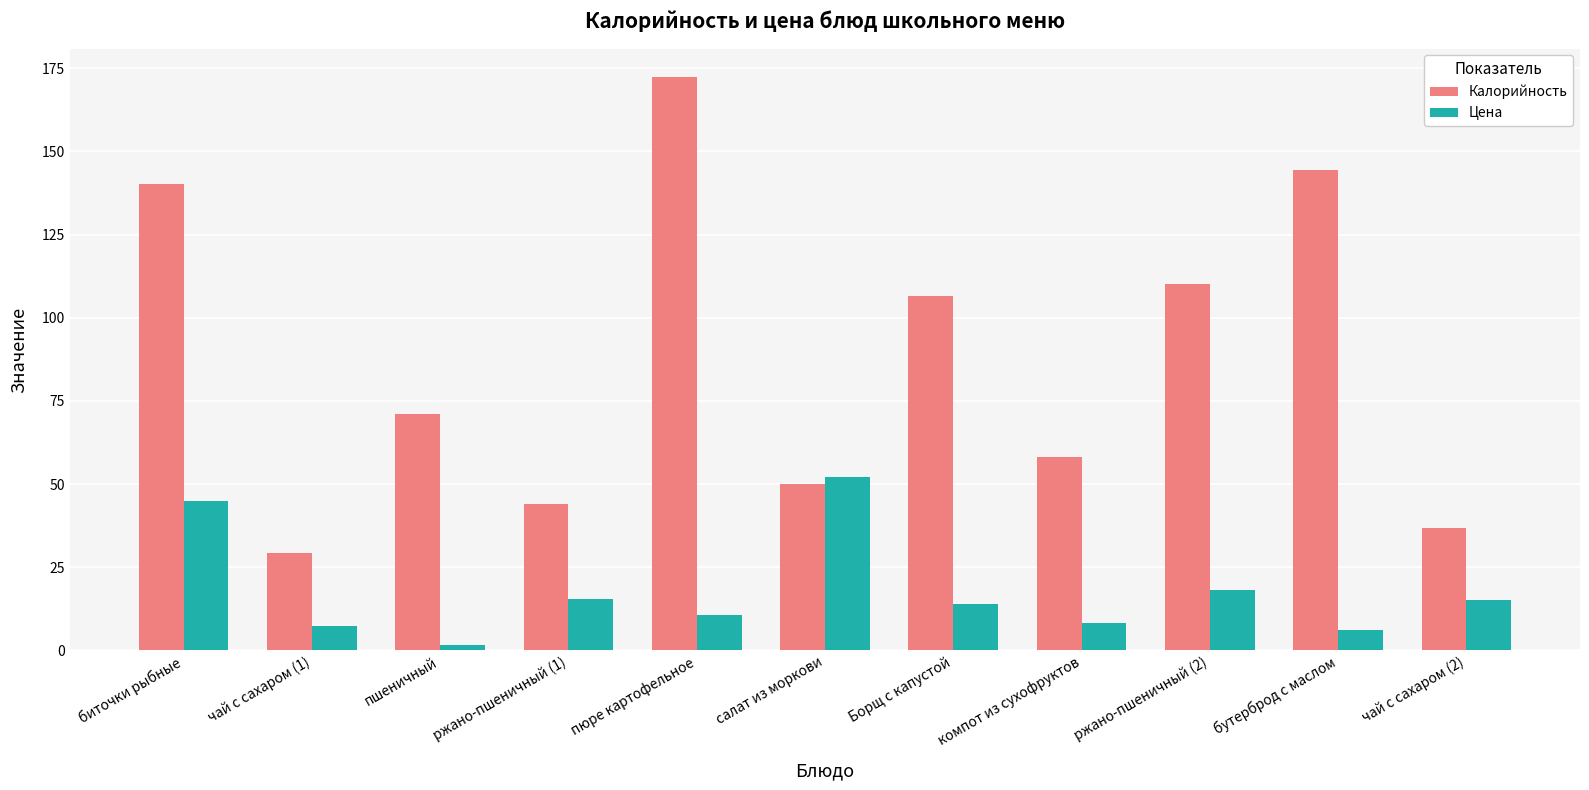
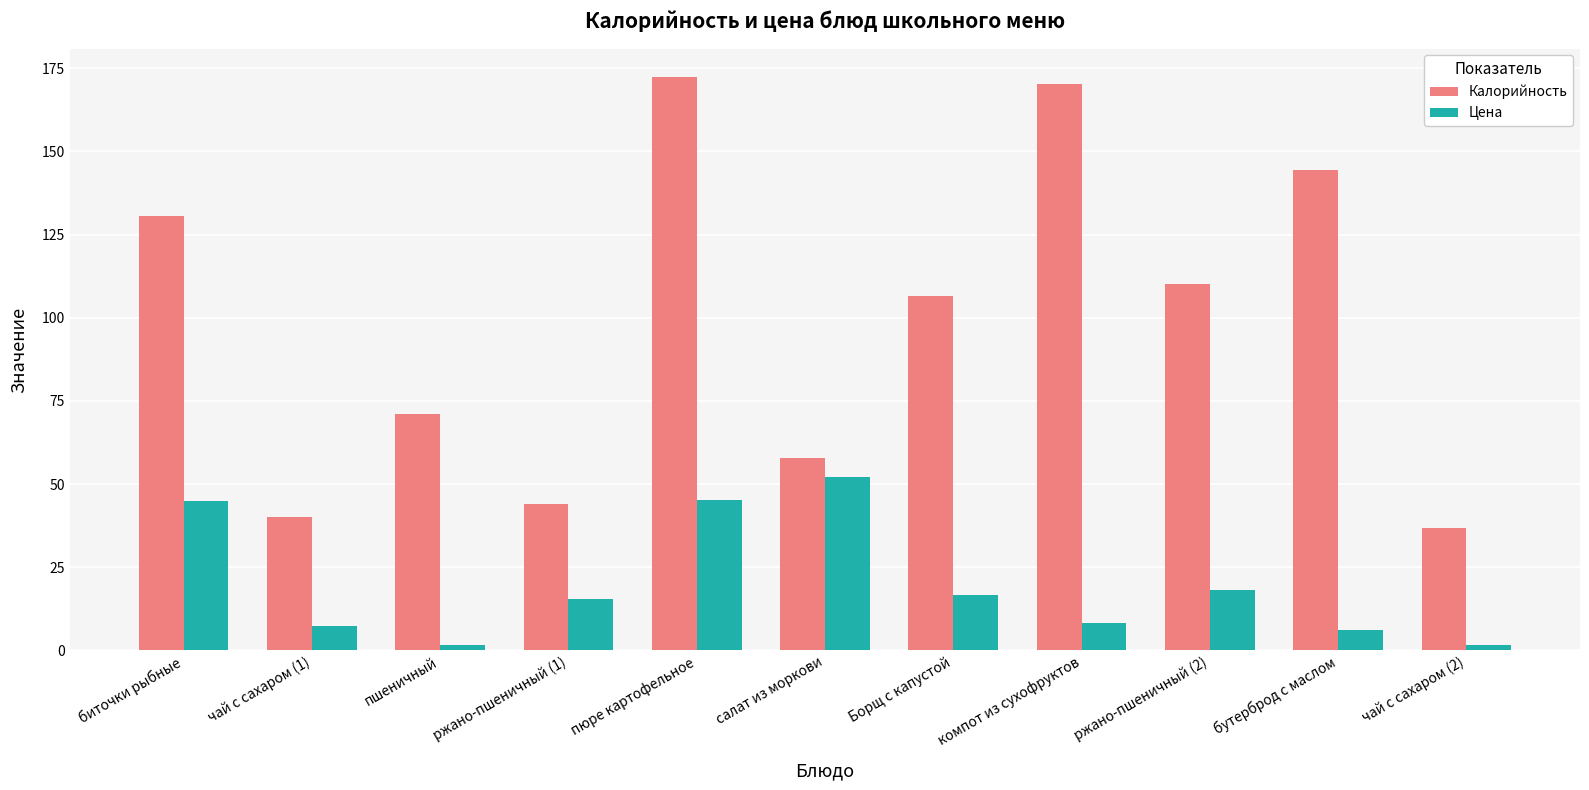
  {
    "Калорийность": {
-     "биточки рыбные": 140,
-     "чай с сахаром (1)": 29,
+     "биточки рыбные": 131,
+     "чай с сахаром (1)": 40,
      "пшеничный": 71,
      "ржано-пшеничный (1)": 44,
      "пюре картофельное": 172,
-     "салат из моркови": 50,
+     "салат из моркови": 58,
      "Борщ с капустой": 107,
-     "компот из сухофруктов": 58,
+     "компот из сухофруктов": 170,
      "ржано-пшеничный (2)": 110,
      "бутерброд с маслом": 144,
      "чай с сахаром (2)": 37
    },
    "Цена": {
      "биточки рыбные": 45,
      "чай с сахаром (1)": 7,
      "пшеничный": 2,
      "ржано-пшеничный (1)": 15,
-     "пюре картофельное": 11,
+     "пюре картофельное": 45,
      "салат из моркови": 52,
-     "Борщ с капустой": 14,
+     "Борщ с капустой": 17,
      "компот из сухофруктов": 8,
      "ржано-пшеничный (2)": 18,
      "бутерброд с маслом": 6,
-     "чай с сахаром (2)": 15
+     "чай с сахаром (2)": 2
    }
  }
